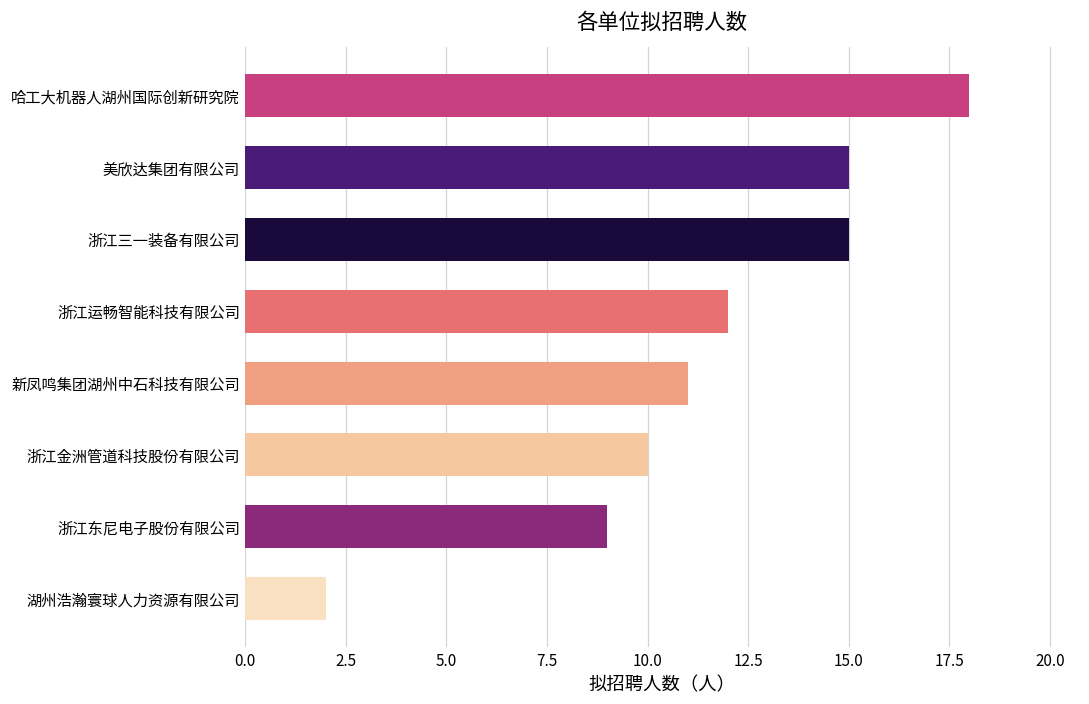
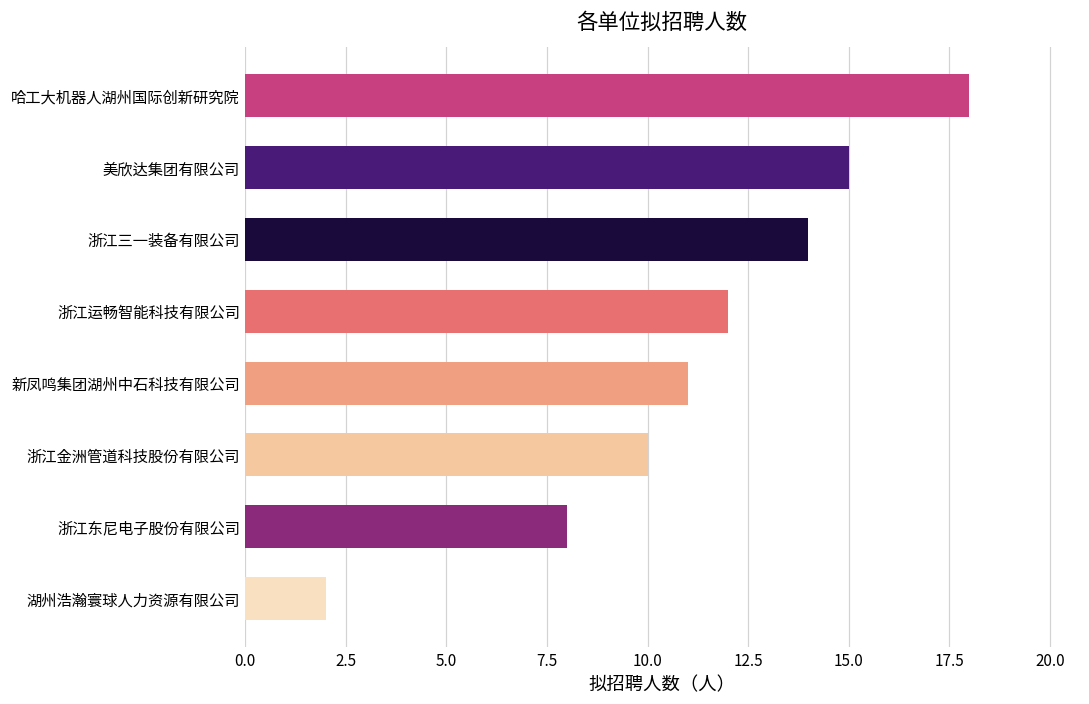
  {
    "哈工大机器人湖州国际创新研究院": 18,
    "美欣达集团有限公司": 15,
-   "浙江三一装备有限公司": 15,
+   "浙江三一装备有限公司": 14,
    "浙江运畅智能科技有限公司": 12,
    "新凤鸣集团湖州中石科技有限公司": 11,
    "浙江金洲管道科技股份有限公司": 10,
-   "浙江东尼电子股份有限公司": 9,
+   "浙江东尼电子股份有限公司": 8,
    "湖州浩瀚寰球人力资源有限公司": 2
  }
